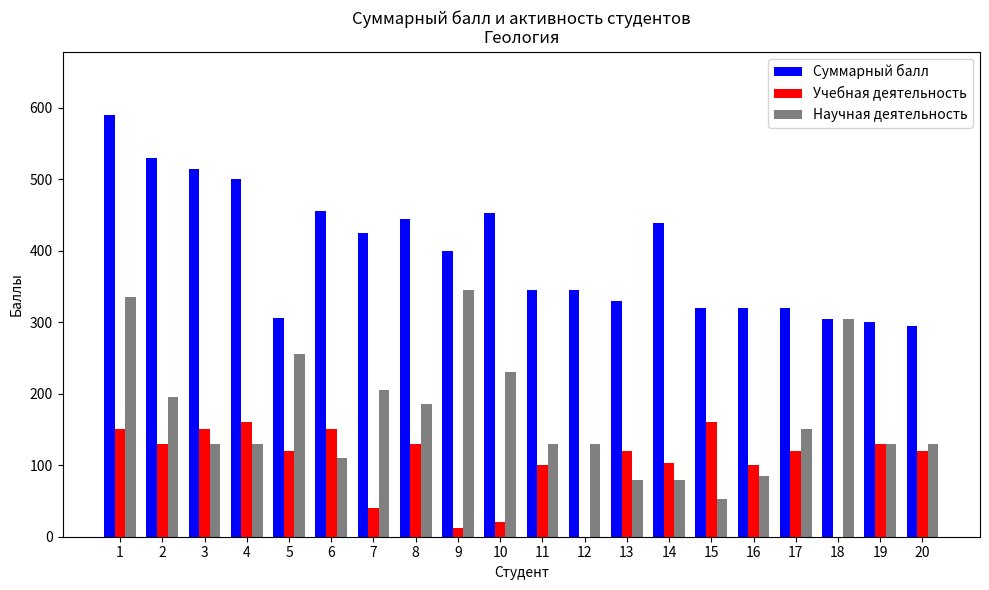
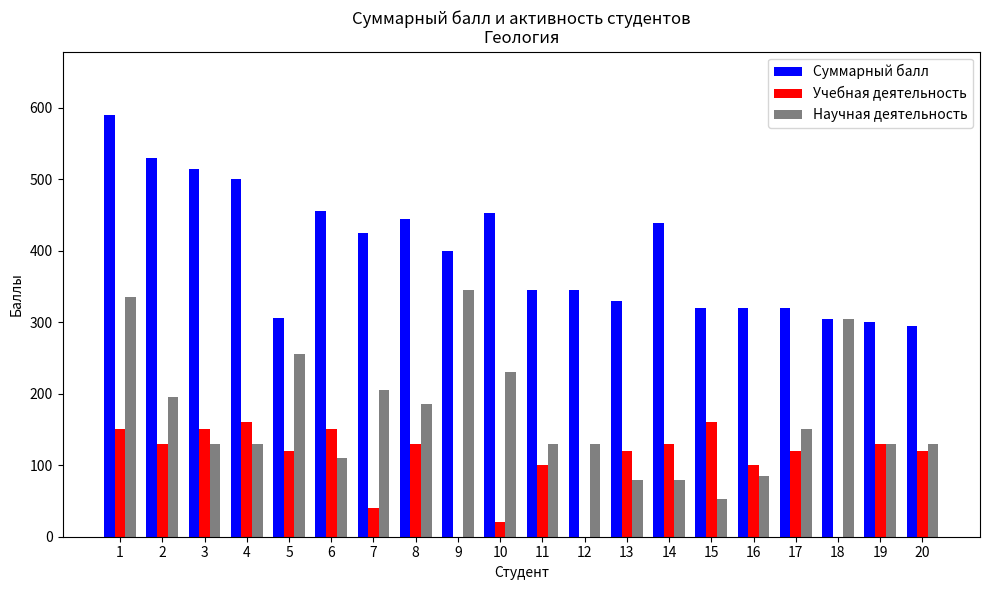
  {
    "Суммарный балл": {
      "1": 590,
      "2": 530,
      "3": 520,
      "4": 500,
      "5": 310,
      "6": 460,
      "7": 430,
      "8": 450,
      "9": 400,
      "10": 450,
      "11": 350,
      "12": 350,
      "13": 330,
      "14": 440,
      "15": 320,
      "16": 320,
      "17": 320,
      "18": 310,
      "19": 300,
      "20": 300
    },
    "Учебная деятельность": {
      "1": 150,
      "2": 130,
      "3": 150,
      "4": 160,
      "5": 120,
      "6": 150,
      "7": 40,
      "8": 130,
-     "9": 10,
+     "9": 0,
      "10": 20,
      "11": 100,
      "12": 0,
      "13": 120,
-     "14": 100,
+     "14": 130,
      "15": 160,
      "16": 100,
      "17": 120,
      "18": 0,
      "19": 130,
      "20": 120
    },
    "Научная деятельность": {
      "1": 340,
      "2": 200,
      "3": 130,
      "4": 130,
      "5": 260,
      "6": 110,
      "7": 210,
      "8": 190,
      "9": 350,
      "10": 230,
      "11": 130,
      "12": 130,
      "13": 80,
      "14": 80,
      "15": 50,
      "16": 90,
      "17": 150,
      "18": 310,
      "19": 130,
      "20": 130
    }
  }
